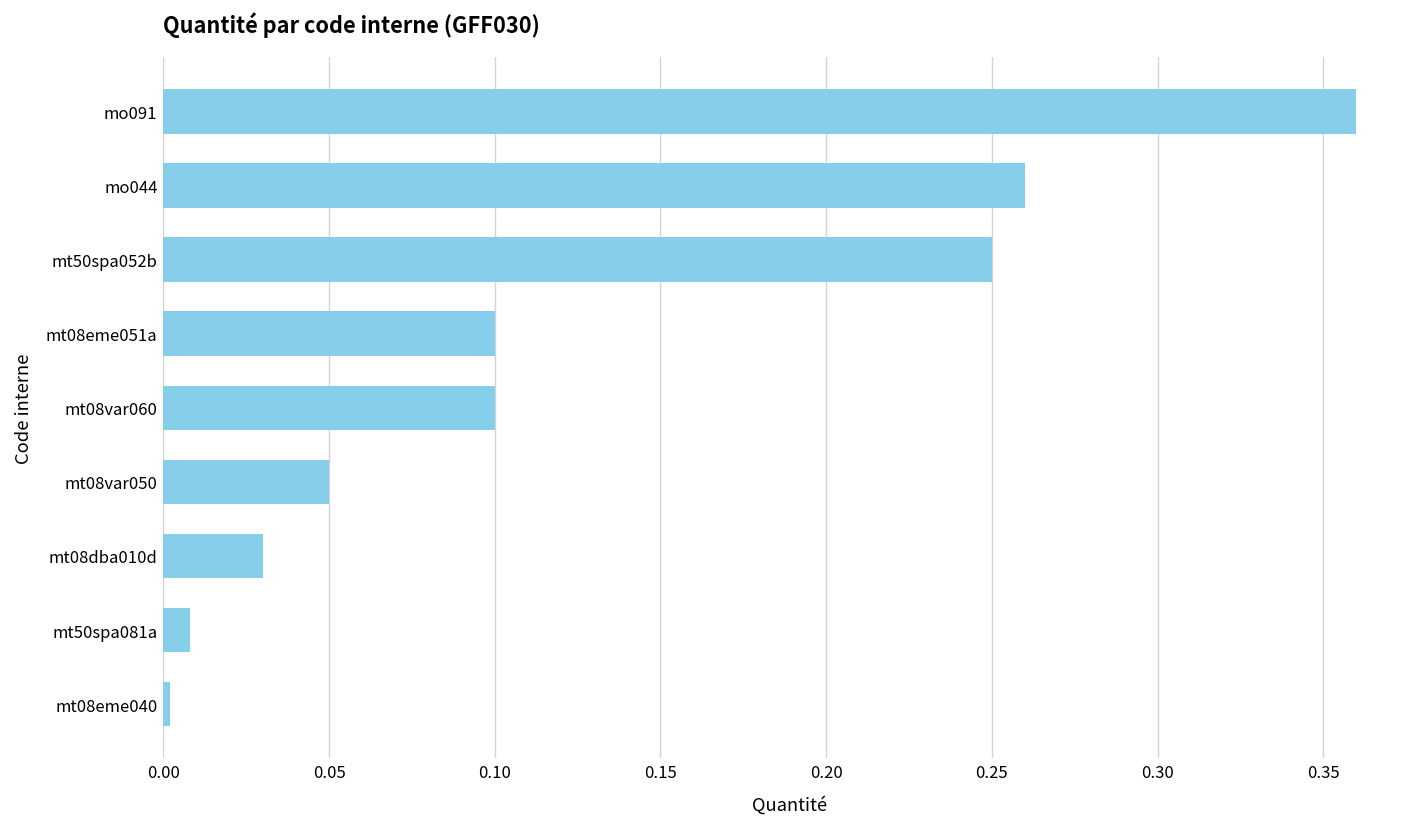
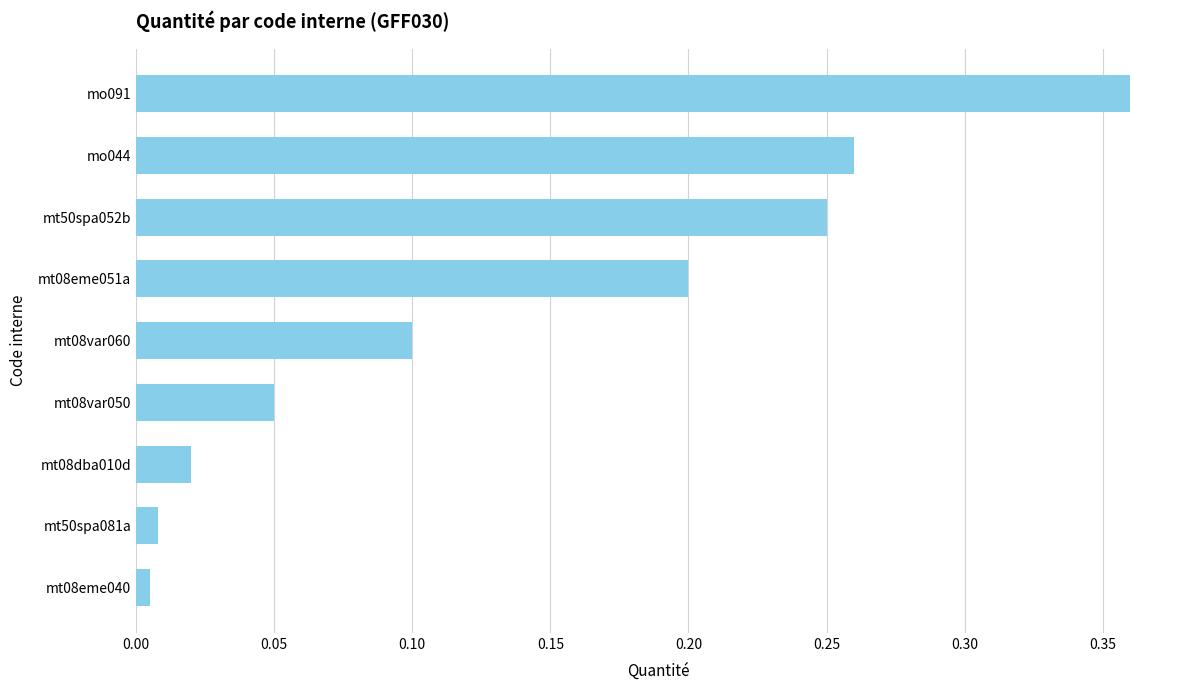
  {
    "mo091": 0.360,
    "mo044": 0.260,
    "mt50spa052b": 0.250,
-   "mt08eme051a": 0.1,
+   "mt08eme051a": 0.2,
    "mt08var060": 0.100,
    "mt08var050": 0.050,
-   "mt08dba010d": 0.03,
+   "mt08dba010d": 0.02,
    "mt50spa081a": 0.008,
-   "mt08eme040": 0.002
+   "mt08eme040": 0.005
  }
